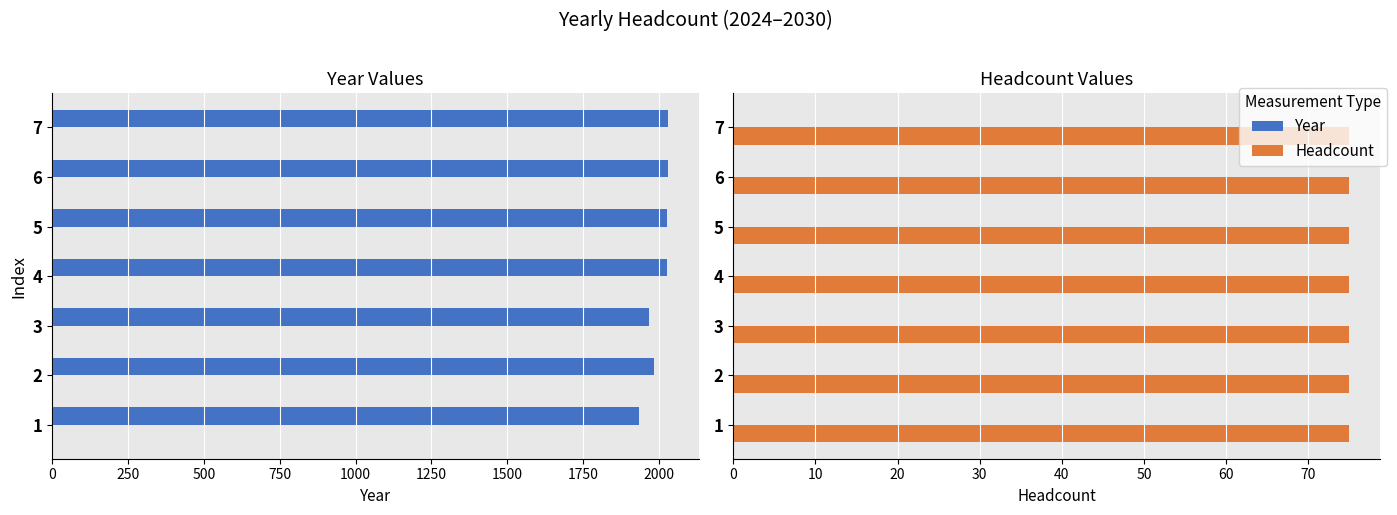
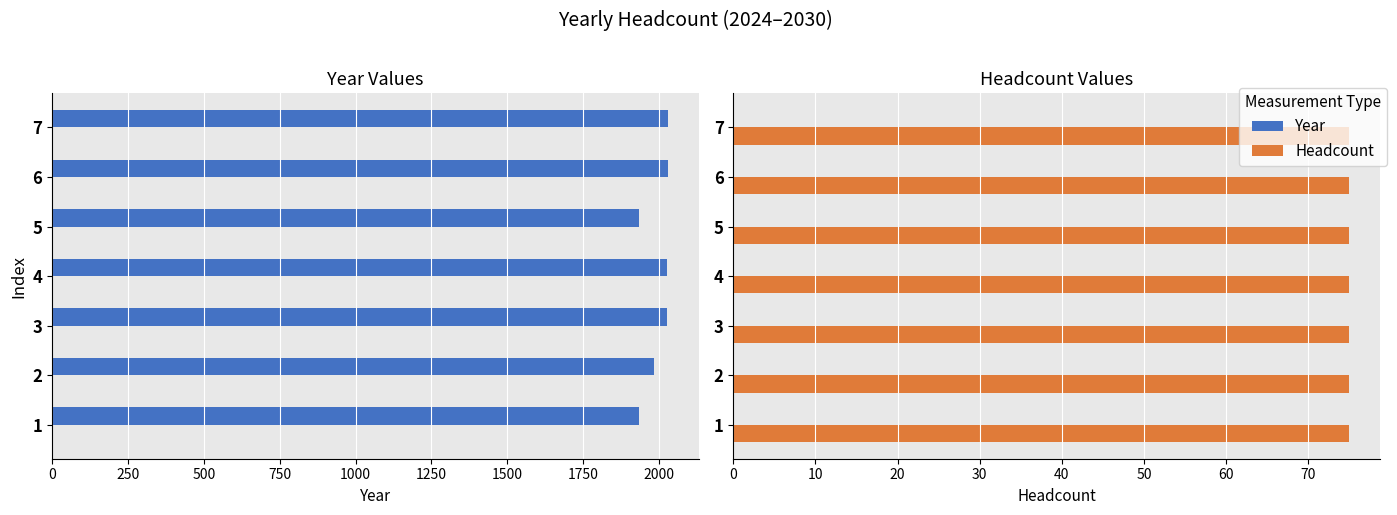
  {
    "Year Values": {
      "Year": {
        "7": 2030,
        "6": 2030,
-       "5": 2030,
+       "5": 1930,
        "4": 2030,
-       "3": 1970,
+       "3": 2030,
        "2": 1990,
        "1": 1940
      }
    },
    "Headcount Values": {
      "Headcount": {
        "6": 75,
        "5": 75,
        "4": 75,
        "3": 75,
        "2": 75,
        "1": 75
      }
    }
  }
